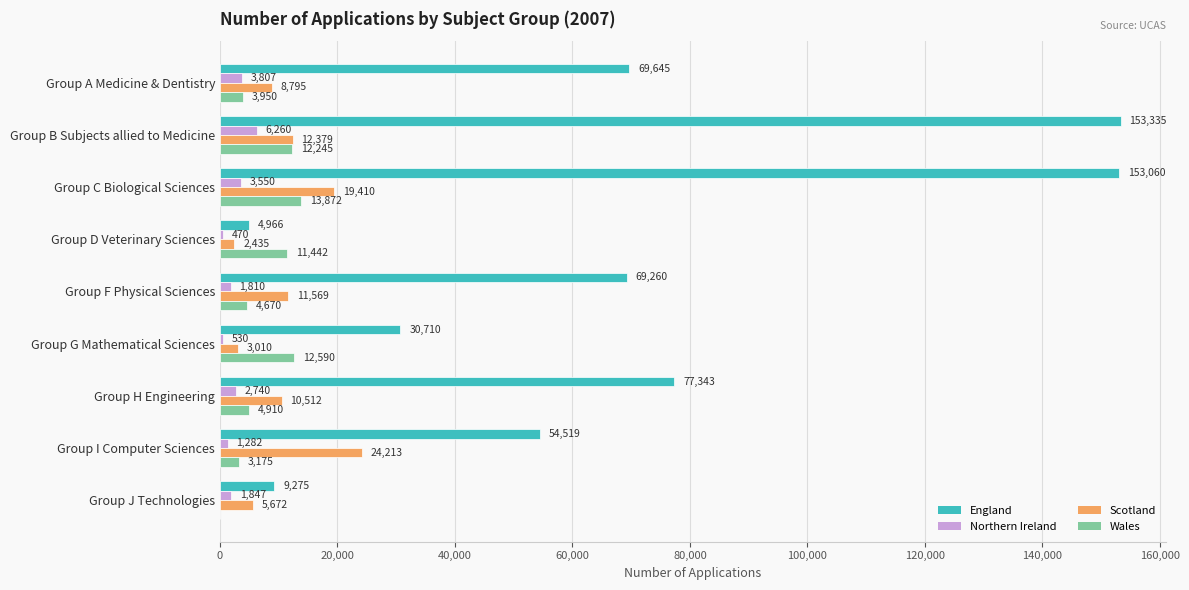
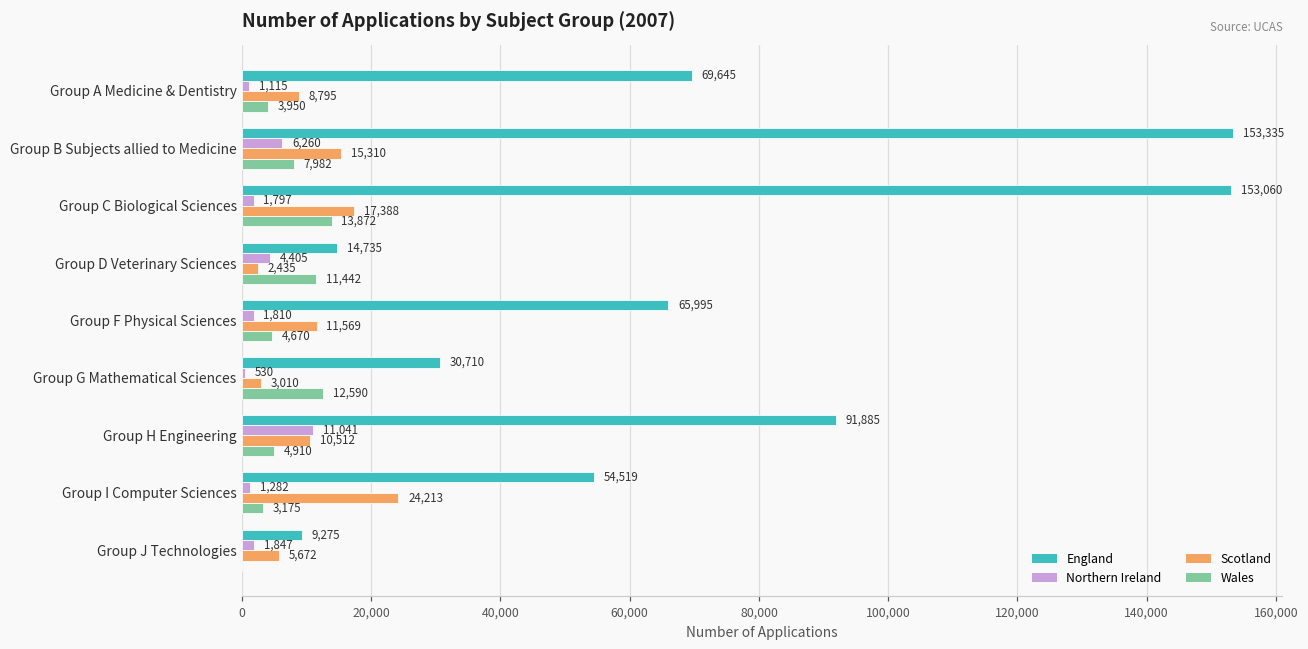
  {
    "England": {
      "Group A Medicine & Dentistry": "69,645",
      "Group B Subjects allied to Medicine": "153,335",
      "Group C Biological Sciences": "153,060",
-     "Group D Veterinary Sciences": "4,966",
-     "Group F Physical Sciences": "69,260",
+     "Group D Veterinary Sciences": "14,735",
+     "Group F Physical Sciences": "65,995",
      "Group G Mathematical Sciences": "30,710",
-     "Group H Engineering": "77,343",
+     "Group H Engineering": "91,885",
      "Group I Computer Sciences": "54,519",
      "Group J Technologies": "9,275"
    },
    "Northern Ireland": {
-     "Group A Medicine & Dentistry": "3,807",
+     "Group A Medicine & Dentistry": "1,115",
      "Group B Subjects allied to Medicine": "6,260",
-     "Group C Biological Sciences": "3,550",
-     "Group D Veterinary Sciences": "470",
+     "Group C Biological Sciences": "1,797",
+     "Group D Veterinary Sciences": "4,405",
      "Group F Physical Sciences": "1,810",
      "Group G Mathematical Sciences": "530",
-     "Group H Engineering": "2,740",
+     "Group H Engineering": "11,041",
      "Group I Computer Sciences": "1,282",
      "Group J Technologies": "1,847"
    },
    "Scotland": {
      "Group A Medicine & Dentistry": "8,795",
-     "Group B Subjects allied to Medicine": "12,379",
-     "Group C Biological Sciences": "19,410",
+     "Group B Subjects allied to Medicine": "15,310",
+     "Group C Biological Sciences": "17,388",
      "Group D Veterinary Sciences": "2,435",
      "Group F Physical Sciences": "11,569",
      "Group G Mathematical Sciences": "3,010",
      "Group H Engineering": "10,512",
      "Group I Computer Sciences": "24,213",
      "Group J Technologies": "5,672"
    },
    "Wales": {
      "Group A Medicine & Dentistry": "3,950",
-     "Group B Subjects allied to Medicine": "12,245",
+     "Group B Subjects allied to Medicine": "7,982",
      "Group C Biological Sciences": "13,872",
      "Group D Veterinary Sciences": "11,442",
      "Group F Physical Sciences": "4,670",
      "Group G Mathematical Sciences": "12,590",
      "Group H Engineering": "4,910",
      "Group I Computer Sciences": "3,175"
    }
  }
